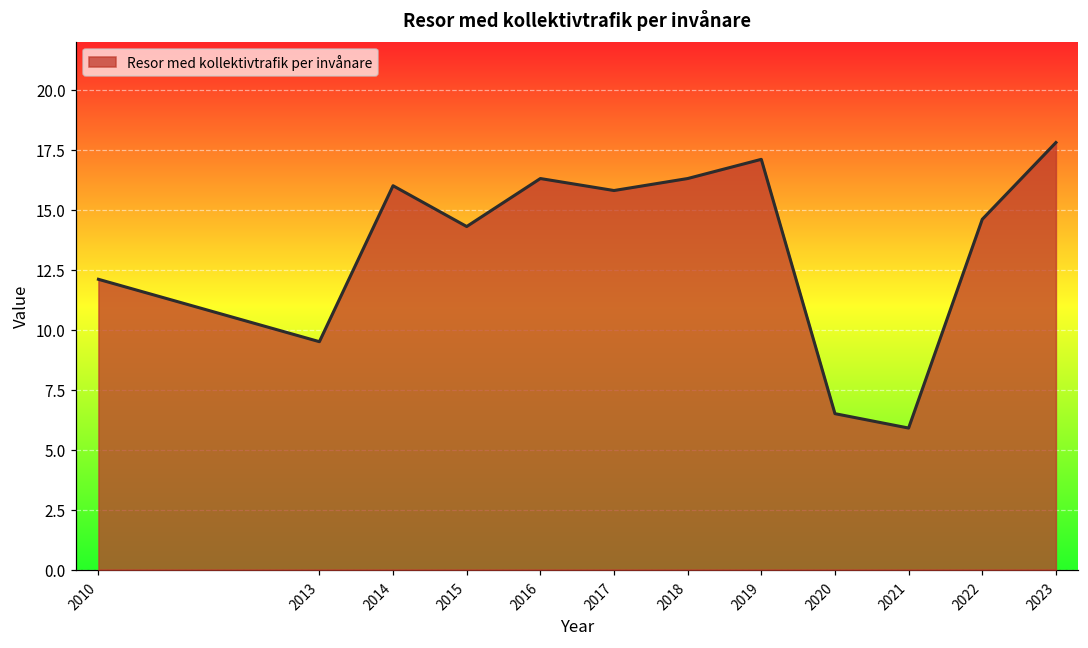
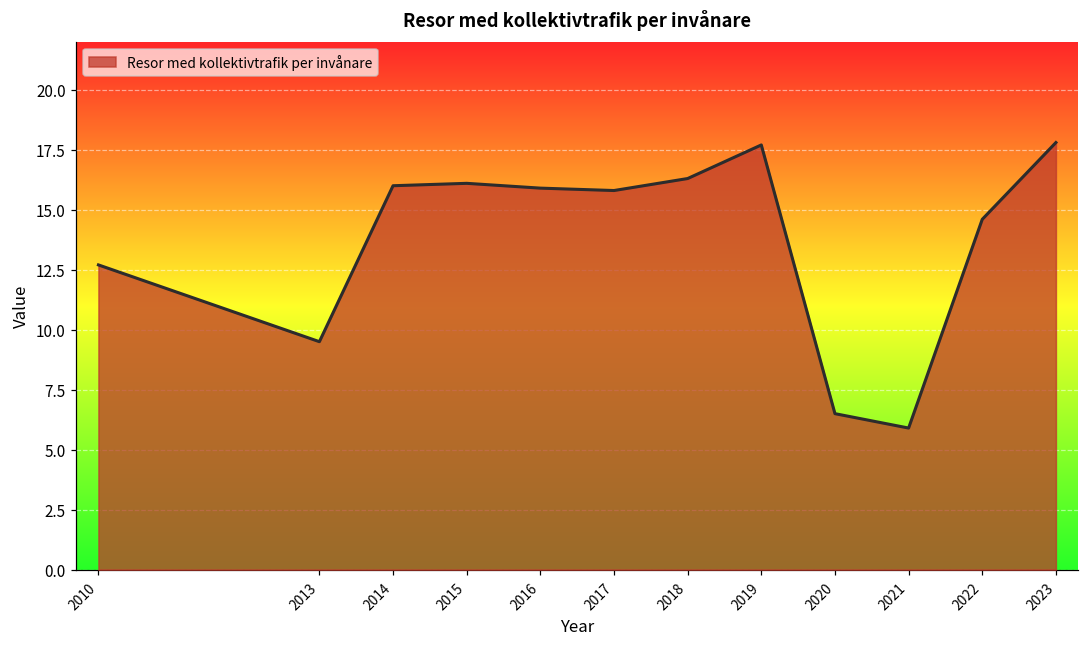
  {
-   "2010": 12.1,
+   "2010": 12.7,
    "2013": 9.5,
    "2014": 16.0,
-   "2015": 14.3,
-   "2016": 16.3,
+   "2015": 16.1,
+   "2016": 15.9,
    "2017": 15.8,
    "2018": 16.3,
-   "2019": 17.1,
+   "2019": 17.7,
    "2020": 6.5,
    "2021": 5.9,
    "2022": 14.6,
    "2023": 17.8
  }
